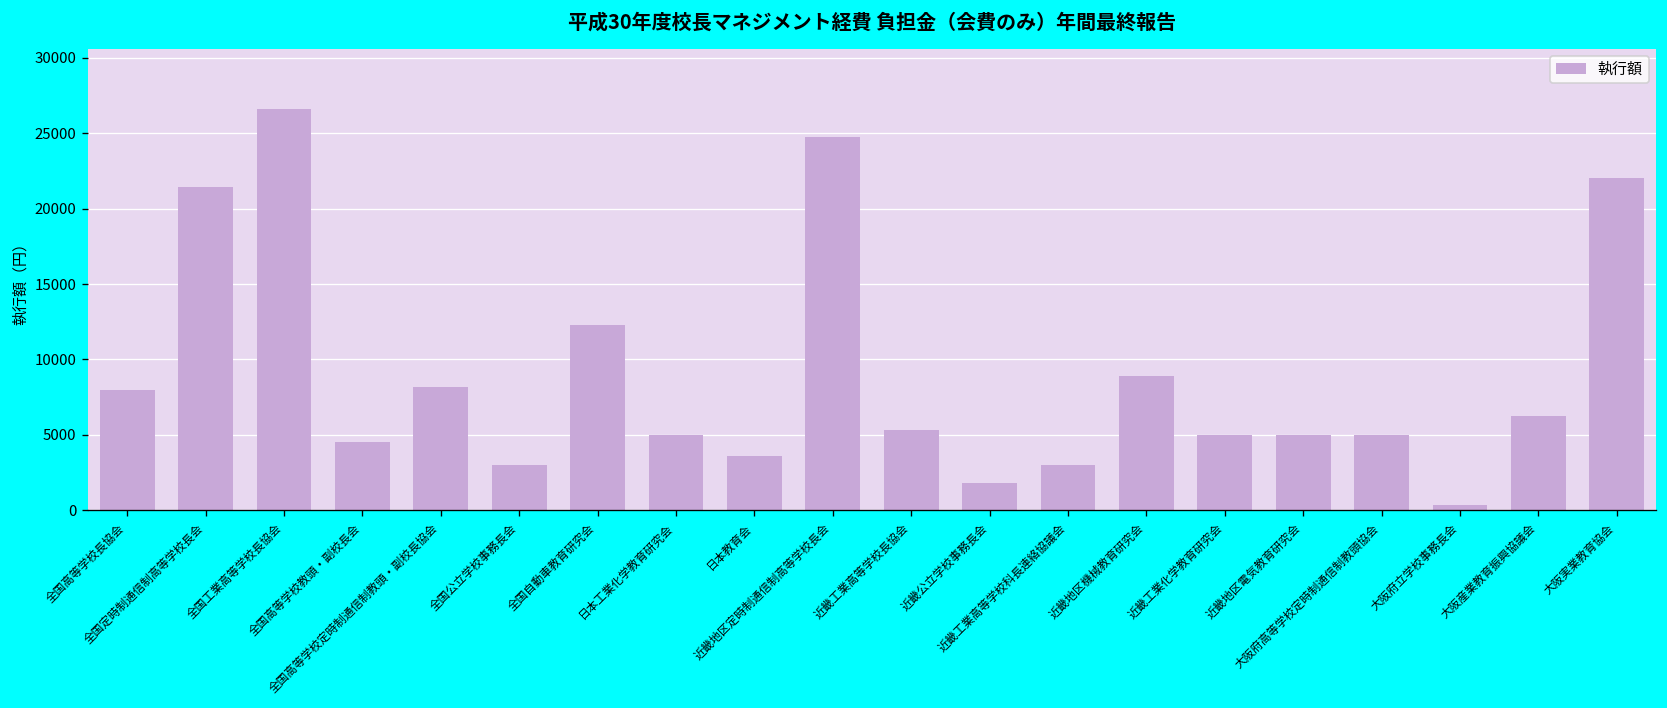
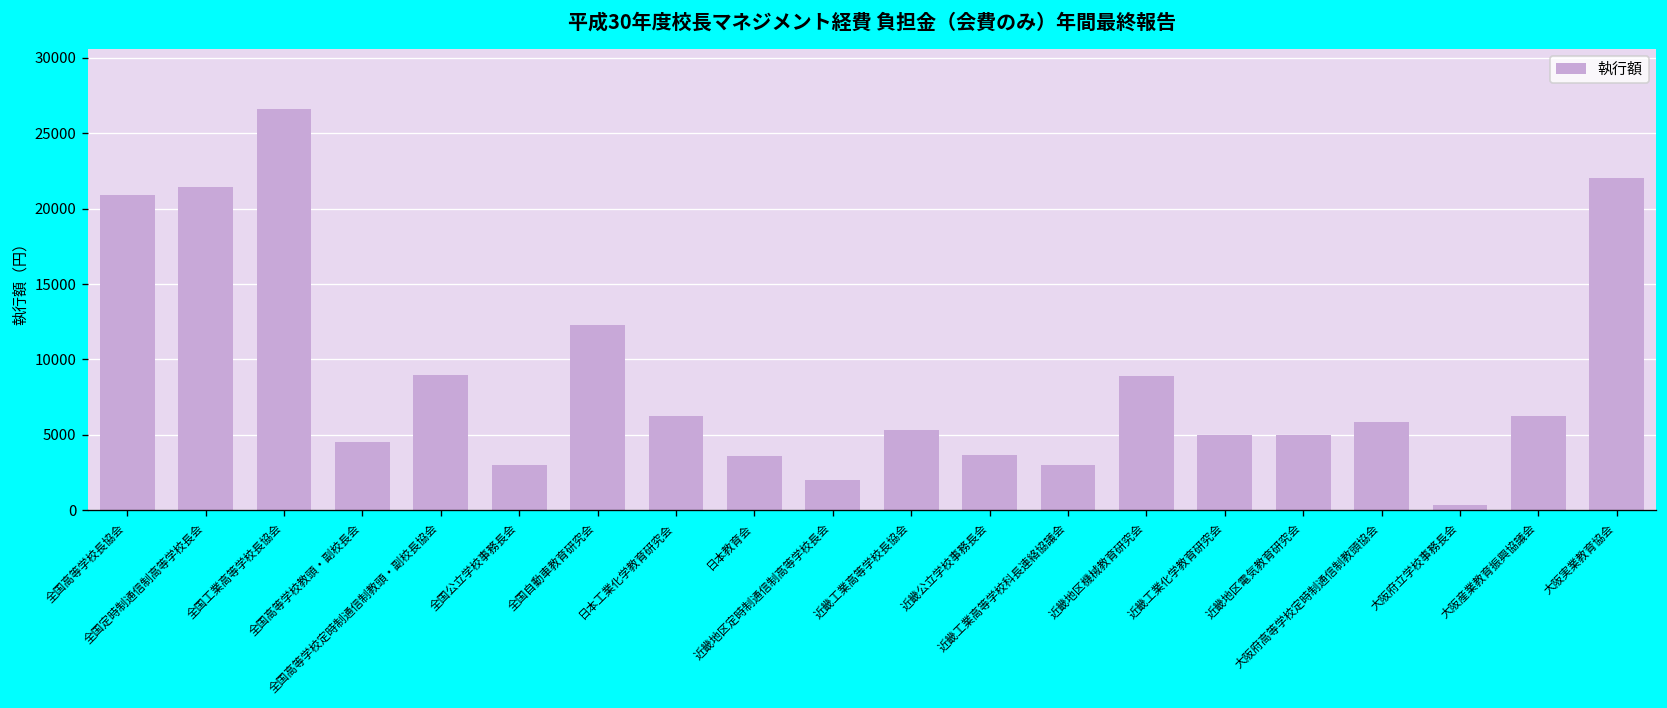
  {
-   "全国高等学校長協会": 8000,
+   "全国高等学校長協会": 20900,
    "全国定時制通信制高等学校長会": 21400,
    "全国工業高等学校長協会": 26600,
    "全国高等学校教頭・副校長会": 4500,
-   "全国高等学校定時制通信制教頭・副校長協会": 8200,
+   "全国高等学校定時制通信制教頭・副校長協会": 9000,
    "全国公立学校事務長会": 3000,
    "全国自動車教育研究会": 12300,
-   "日本工業化学教育研究会": 5000,
+   "日本工業化学教育研究会": 6300,
    "日本教育会": 3600,
-   "近畿地区定時制通信制高等学校長会": 24800,
+   "近畿地区定時制通信制高等学校長会": 2000,
    "近畿工業高等学校長協会": 5300,
-   "近畿公立学校事務長会": 1800,
+   "近畿公立学校事務長会": 3700,
    "近畿工業高等学校科長連絡協議会": 3000,
    "近畿地区機械教育研究会": 8900,
    "近畿工業化学教育研究会": 5000,
    "近畿地区電気教育研究会": 5000,
-   "大阪府高等学校定時制通信制教頭協会": 5000,
+   "大阪府高等学校定時制通信制教頭協会": 5800,
    "大阪府立学校事務長会": 400,
    "大阪産業教育振興協議会": 6200,
    "大阪実業教育協会": 22000
  }
